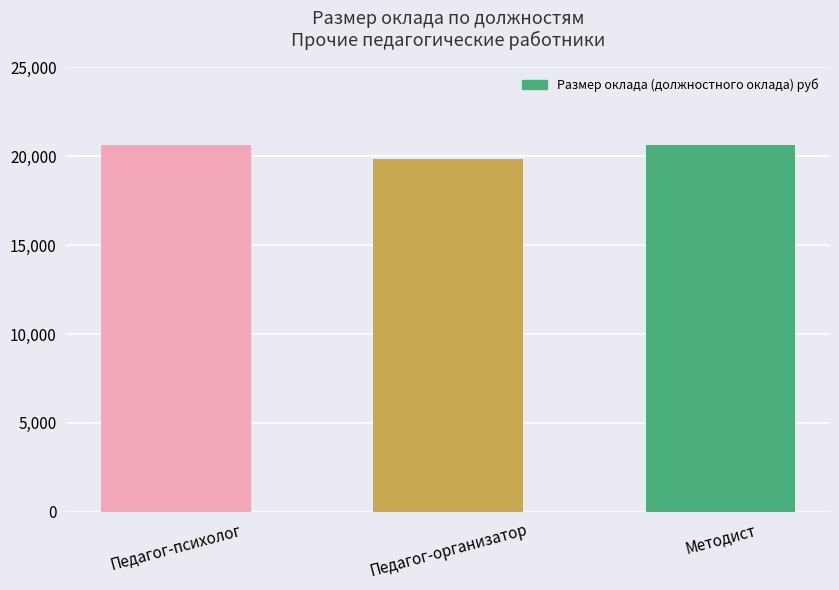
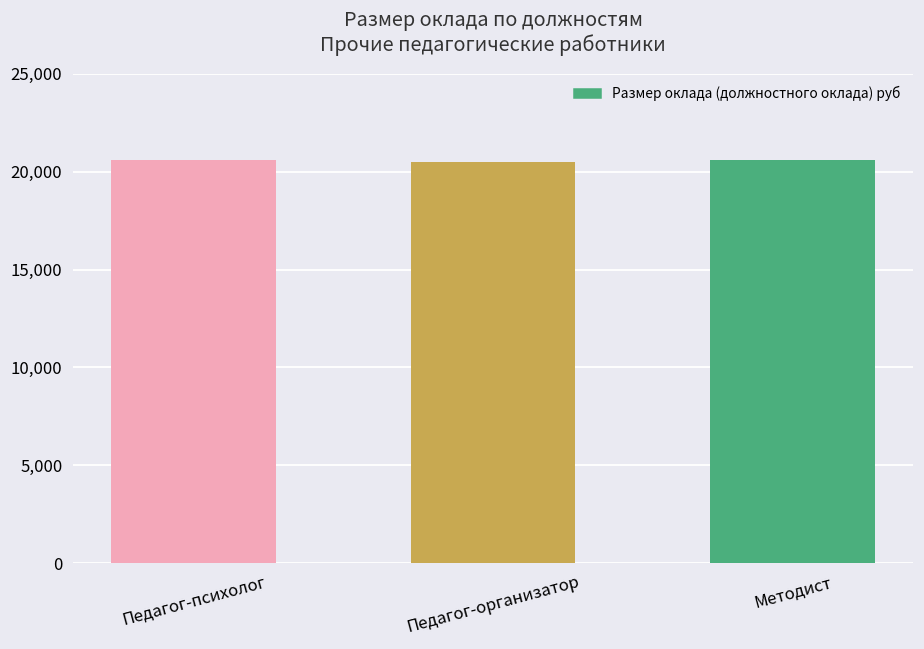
  {
    "Педагог-психолог": "20,600",
-   "Педагог-организатор": "19,800",
+   "Педагог-организатор": "20,500",
    "Методист": "20,600"
  }
